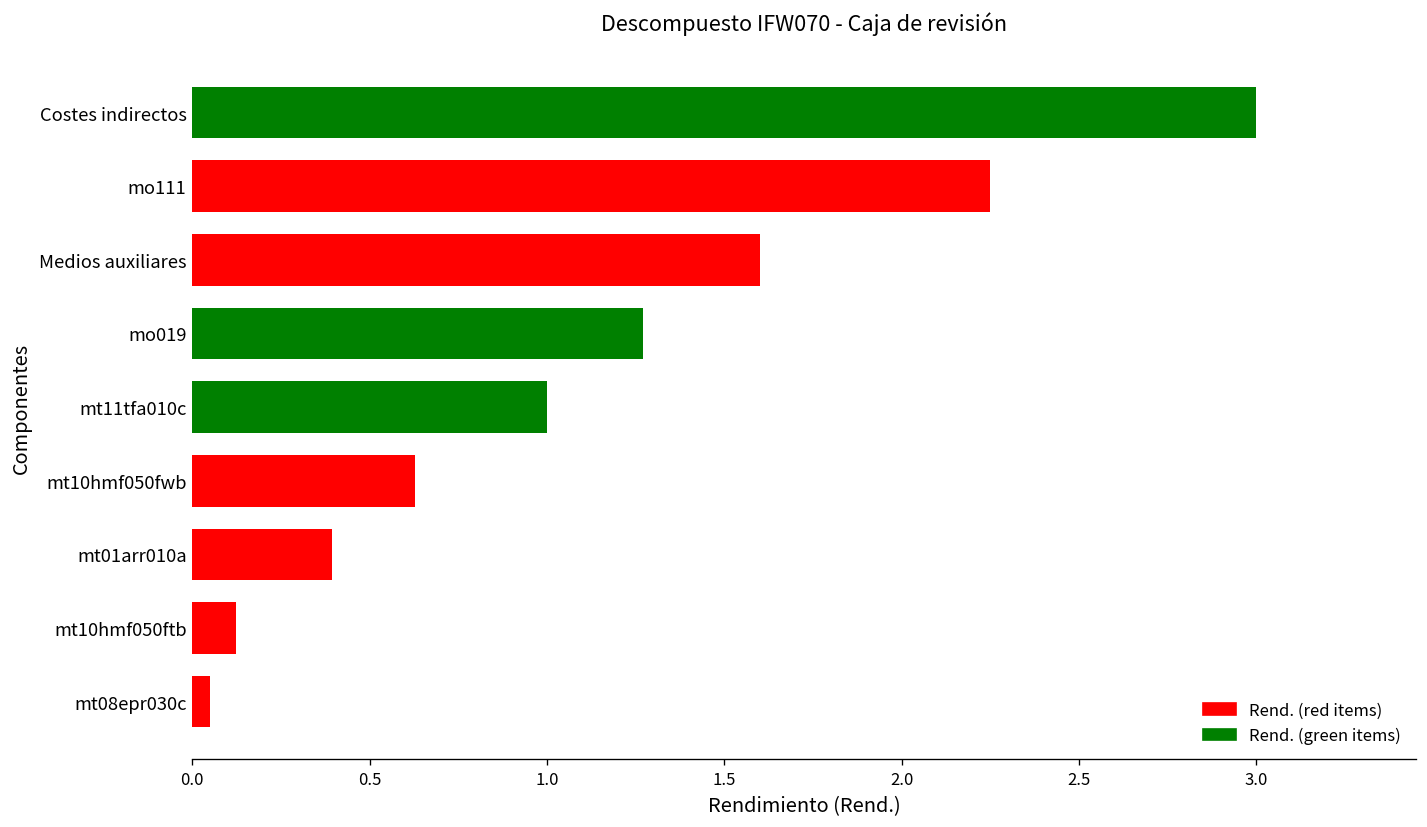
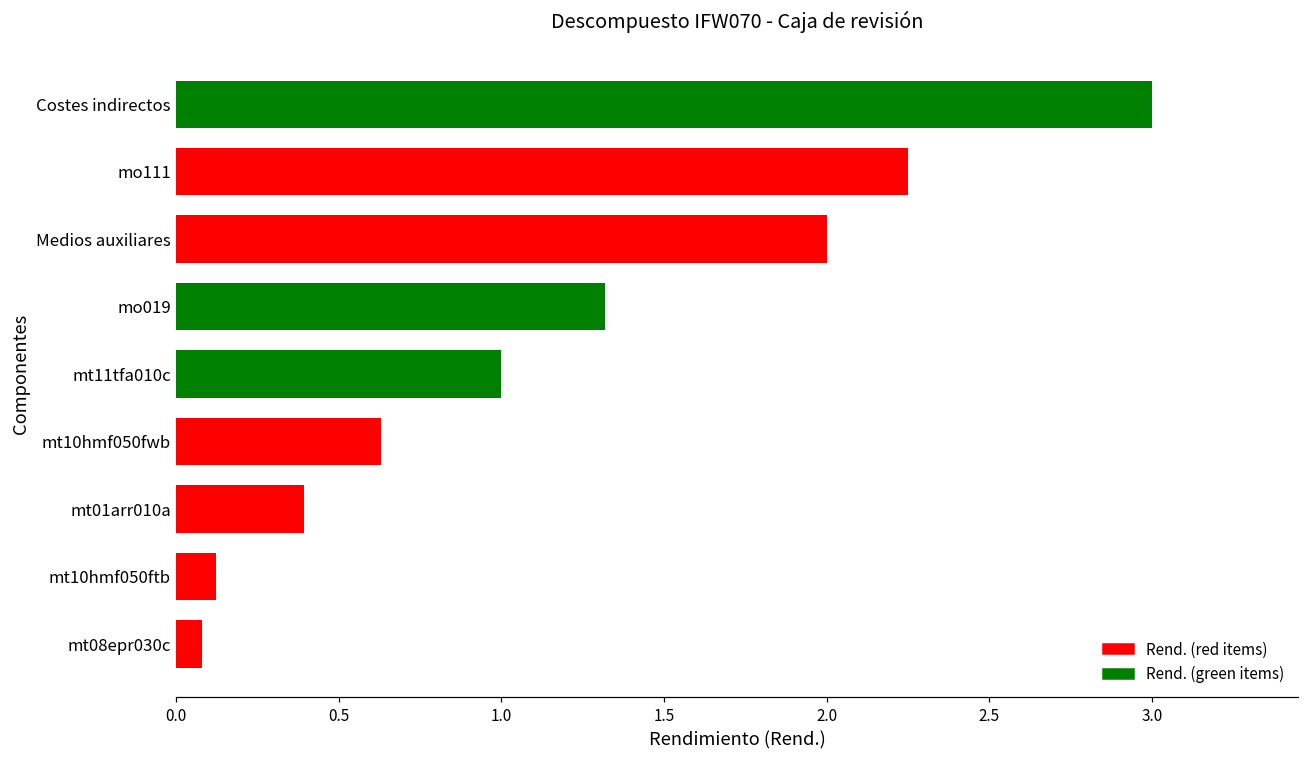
  {
    "Costes indirectos": 3.00,
    "mo111": 2.25,
-   "Medios auxiliares": 1.6,
-   "mo019": 1.27,
+   "Medios auxiliares": 2.0,
+   "mo019": 1.32,
    "mt11tfa010c": 1.00,
    "mt10hmf050fwb": 0.63,
    "mt01arr010a": 0.39,
    "mt10hmf050ftb": 0.12,
-   "mt08epr030c": 0.05
+   "mt08epr030c": 0.08
  }
